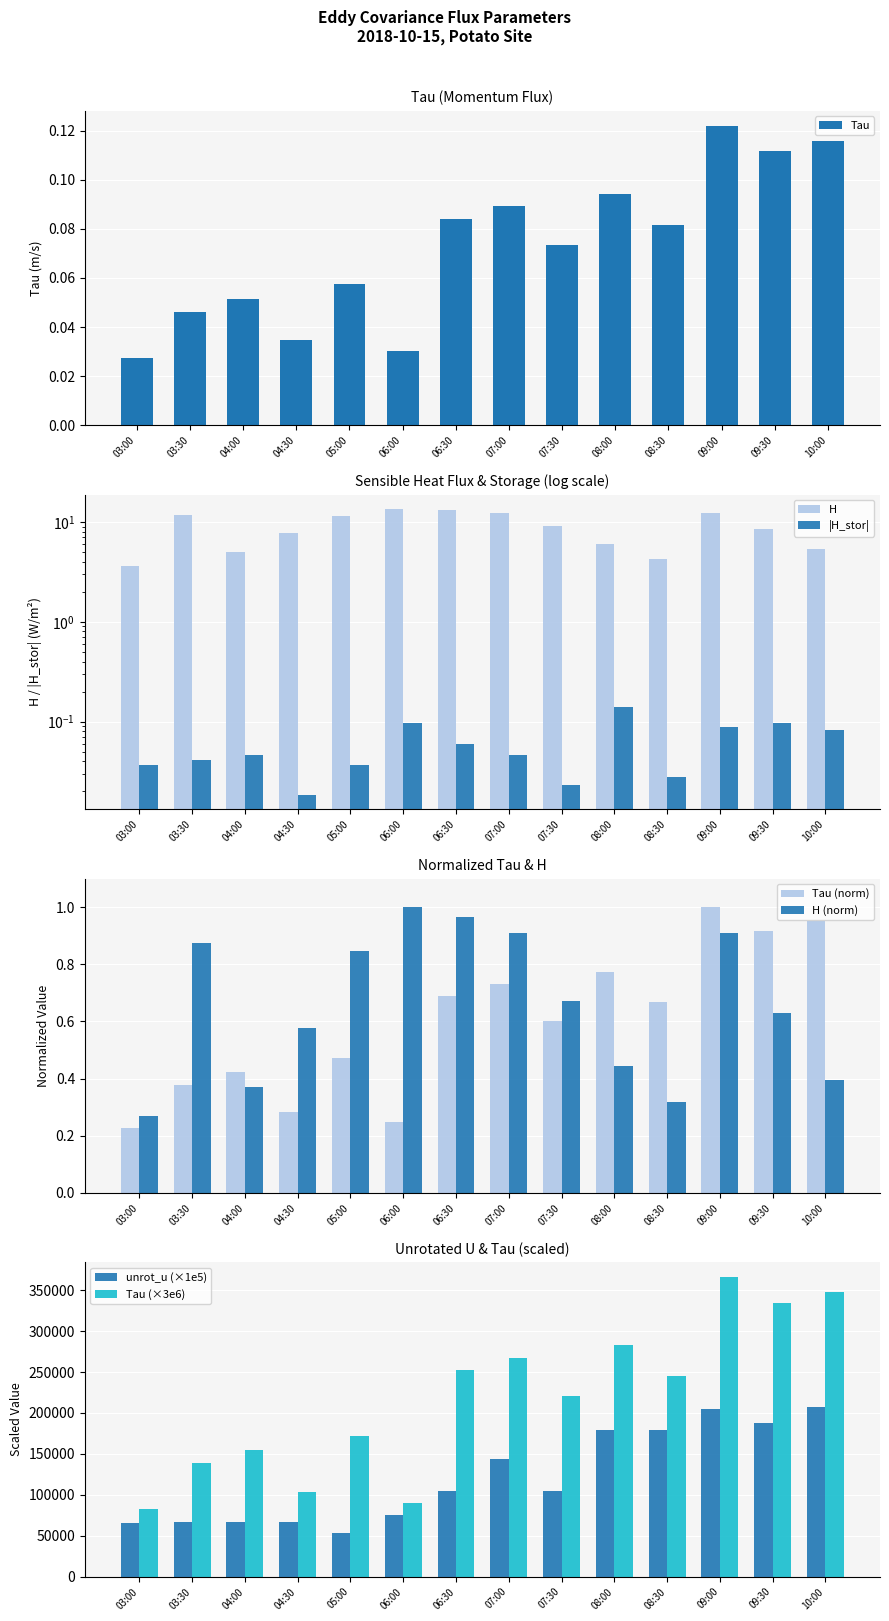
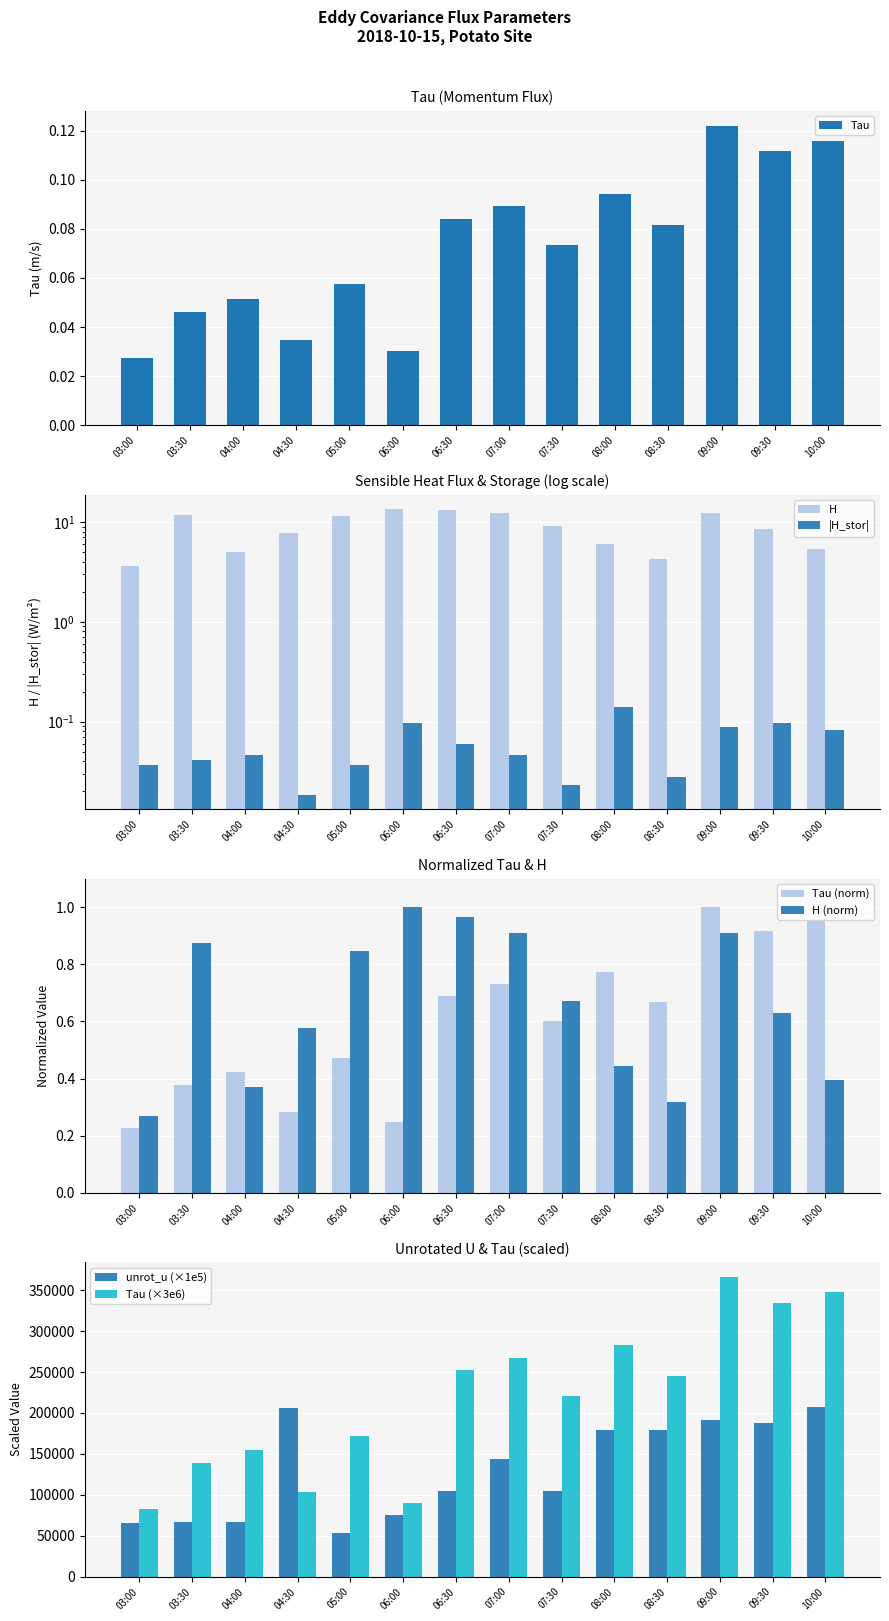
  {
    "Tau (Momentum Flux)": {
      "03:00": 0.028,
      "03:30": 0.046,
      "04:00": 0.052,
      "04:30": 0.035,
      "05:00": 0.057,
      "06:00": 0.030,
      "06:30": 0.084,
      "07:00": 0.089,
      "07:30": 0.073,
      "08:00": 0.094,
      "08:30": 0.082,
      "09:00": 0.122,
      "09:30": 0.112,
      "10:00": 0.116
    },
    "Sensible Heat Flux & Storage (log scale)": {
      "H": {
        "03:00": 3.7,
        "03:30": 12,
        "04:00": 5,
        "04:30": 8,
        "05:00": 11,
        "06:00": 14,
        "06:30": 13,
        "07:00": 12,
        "07:30": 9,
        "08:00": 6,
        "08:30": 4.3,
        "09:00": 12,
        "09:30": 8,
        "10:00": 5
      },
      "|H_stor|": {
        "03:00": 0.037,
        "03:30": 0.042,
        "04:00": 0.05,
        "04:30": 0.018,
        "05:00": 0.037,
        "06:00": 0.10,
        "06:30": 0.06,
        "07:00": 0.05,
        "07:30": 0.023,
        "08:00": 0.14,
        "08:30": 0.028,
        "09:00": 0.09,
        "09:30": 0.10,
        "10:00": 0.08
      }
    },
    "Normalized Tau & H": {
      "Tau (norm)": {
        "03:00": 0.23,
        "03:30": 0.38,
        "04:00": 0.42,
        "04:30": 0.28,
        "05:00": 0.47,
        "06:00": 0.25,
        "06:30": 0.69,
        "07:00": 0.73,
        "07:30": 0.60,
        "08:00": 0.77,
        "08:30": 0.67,
        "09:00": 1.00,
        "09:30": 0.91,
        "10:00": 0.95
      },
      "H (norm)": {
        "03:00": 0.27,
        "03:30": 0.87,
        "04:00": 0.37,
        "04:30": 0.58,
        "05:00": 0.85,
        "06:00": 1.00,
        "06:30": 0.97,
        "07:00": 0.91,
        "07:30": 0.67,
        "08:00": 0.44,
        "08:30": 0.32,
        "09:00": 0.91,
        "09:30": 0.63,
        "10:00": 0.40
      }
    },
    "Unrotated U & Tau (scaled)": {
      "unrot_u (×1e5)": {
        "03:00": 70000,
        "03:30": 70000,
        "04:00": 70000,
-       "04:30": 70000,
+       "04:30": 210000,
        "05:00": 50000,
        "06:00": 70000,
        "06:30": 100000,
        "07:00": 140000,
        "07:30": 100000,
        "08:00": 180000,
        "08:30": 180000,
-       "09:00": 200000,
+       "09:00": 190000,
        "09:30": 190000,
        "10:00": 210000
      },
      "Tau (×3e6)": {
        "03:00": 80000,
        "03:30": 140000,
        "04:00": 150000,
        "04:30": 100000,
        "05:00": 170000,
        "06:00": 90000,
        "06:30": 250000,
        "07:00": 270000,
        "07:30": 220000,
        "08:00": 280000,
        "08:30": 240000,
        "09:00": 370000,
        "09:30": 330000,
        "10:00": 350000
      }
    }
  }
